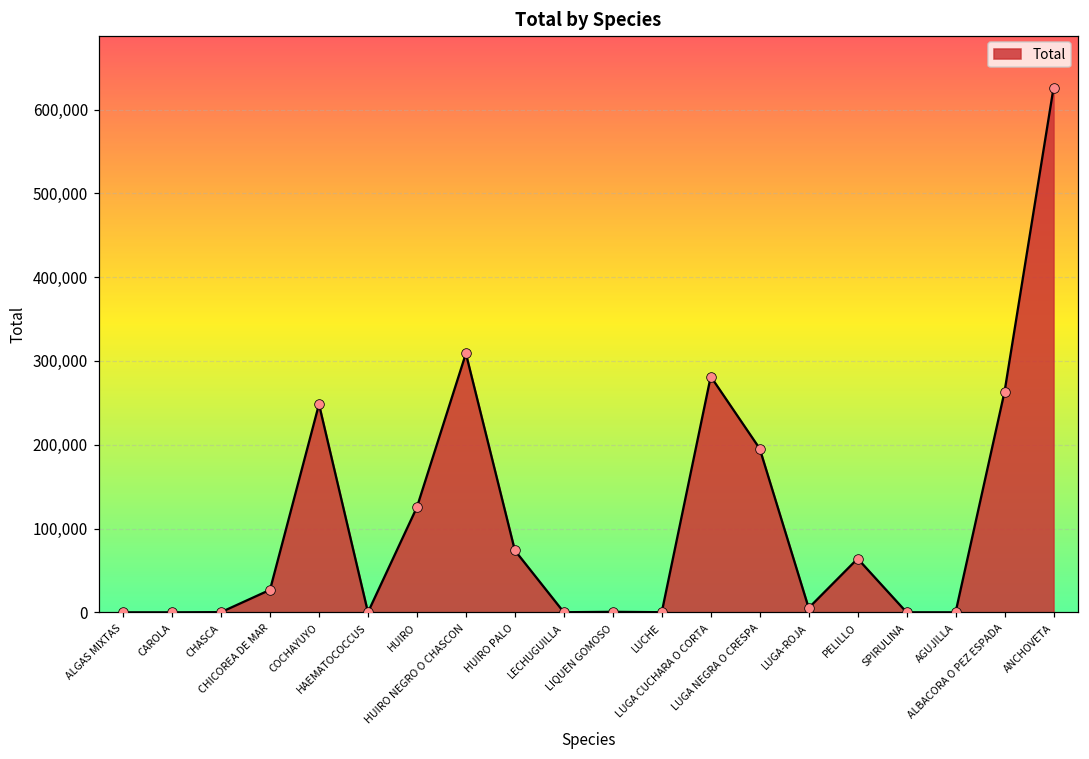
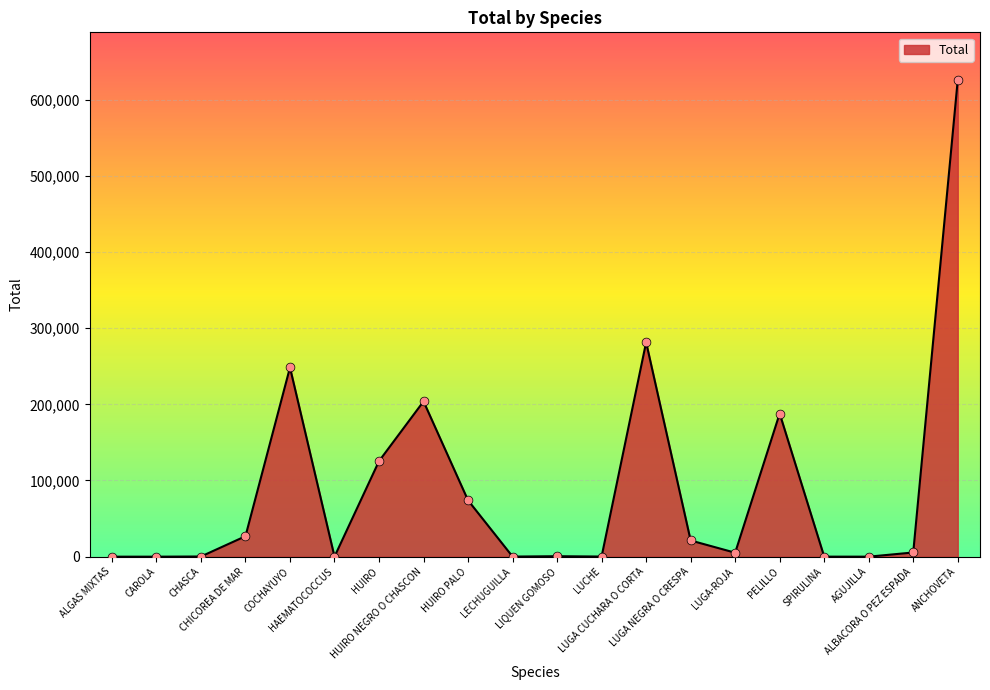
  {
    "ALGAS MIXTAS": "0",
    "CAROLA": "0",
    "CHASCA": "0",
    "CHICOREA DE MAR": "30,000",
    "COCHAYUYO": "250,000",
    "HAEMATOCOCCUS": "0",
    "HUIRO": "130,000",
-   "HUIRO NEGRO O CHASCON": "310,000",
+   "HUIRO NEGRO O CHASCON": "200,000",
    "HUIRO PALO": "70,000",
    "LECHUGUILLA": "0",
    "LIQUEN GOMOSO": "0",
    "LUCHE": "0",
    "LUGA CUCHARA O CORTA": "280,000",
-   "LUGA NEGRA O CRESPA": "200,000",
+   "LUGA NEGRA O CRESPA": "20,000",
    "LUGA-ROJA": "10,000",
-   "PELILLO": "60,000",
+   "PELILLO": "190,000",
    "SPIRULINA": "0",
    "AGUJILLA": "0",
-   "ALBACORA O PEZ ESPADA": "260,000",
+   "ALBACORA O PEZ ESPADA": "10,000",
    "ANCHOVETA": "630,000"
  }
